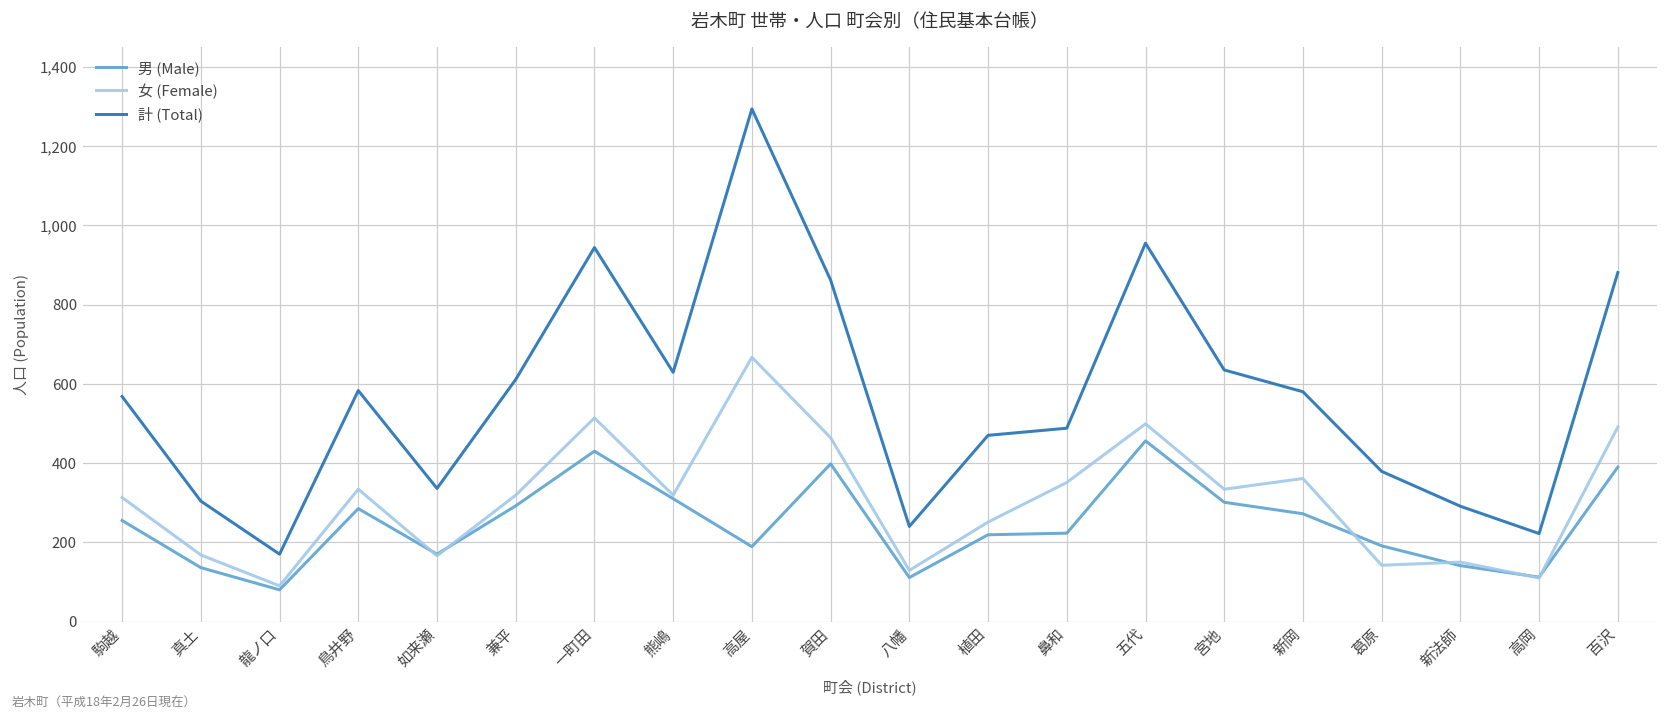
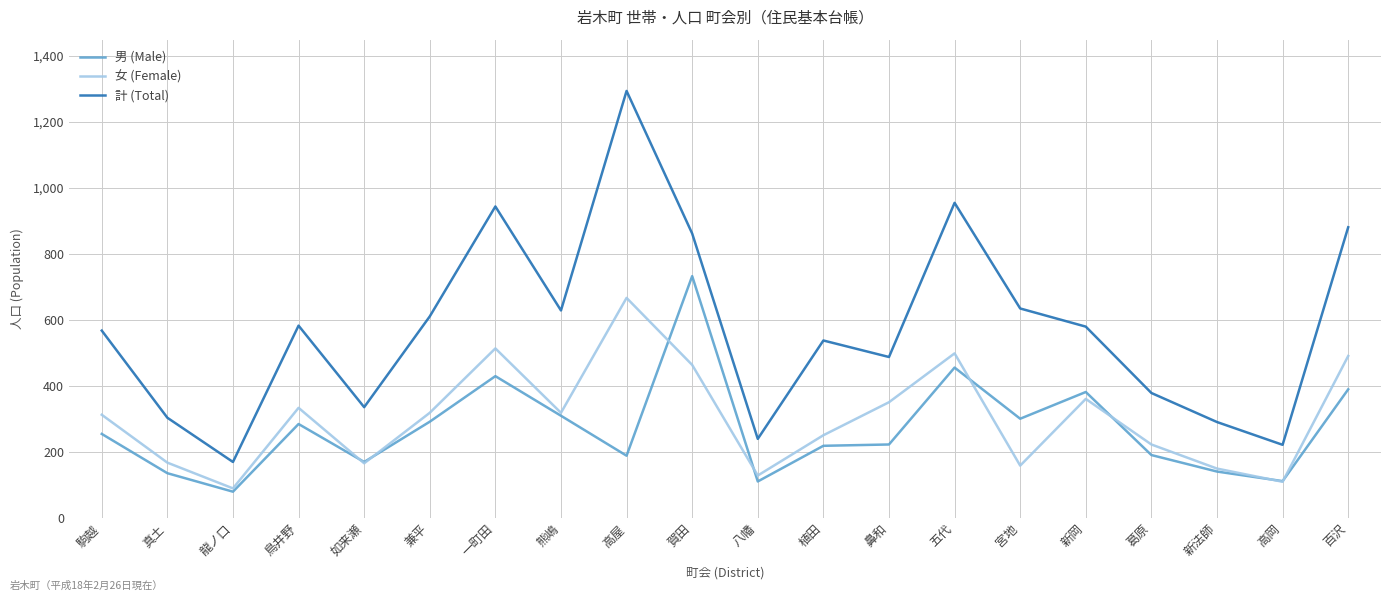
  {
    "男 (Male)": {
      "駒越": "260",
      "真土": "140",
      "龍ノ口": "80",
      "鳥井野": "290",
      "兼平": "290",
      "一町田": "430",
      "熊嶋": "310",
      "高屋": "190",
-     "賀田": "400",
+     "賀田": "730",
      "八幡": "110",
      "植田": "220",
      "鼻和": "220",
      "五代": "460",
      "宮地": "300",
-     "新岡": "270",
+     "新岡": "380",
      "葛原": "190",
      "新法師": "140",
      "百沢": "390"
    },
    "女 (Female)": {
      "駒越": "310",
      "真土": "170",
      "龍ノ口": "90",
      "鳥井野": "330",
      "兼平": "320",
      "一町田": "510",
      "熊嶋": "320",
      "高屋": "670",
      "賀田": "460",
      "八幡": "130",
      "植田": "250",
      "鼻和": "350",
      "五代": "500",
-     "宮地": "330",
+     "宮地": "160",
      "新岡": "360",
-     "葛原": "140",
+     "葛原": "220",
      "新法師": "150",
      "百沢": "490"
    },
    "計 (Total)": {
      "駒越": "570",
      "真土": "300",
      "龍ノ口": "170",
      "鳥井野": "580",
      "如来瀬": "340",
      "兼平": "610",
      "一町田": "940",
      "熊嶋": "630",
      "高屋": "1,290",
      "賀田": "860",
      "八幡": "240",
-     "植田": "470",
+     "植田": "540",
      "鼻和": "490",
      "五代": "960",
      "宮地": "640",
      "新岡": "580",
      "葛原": "380",
      "新法師": "290",
      "高岡": "220",
      "百沢": "880"
    }
  }
